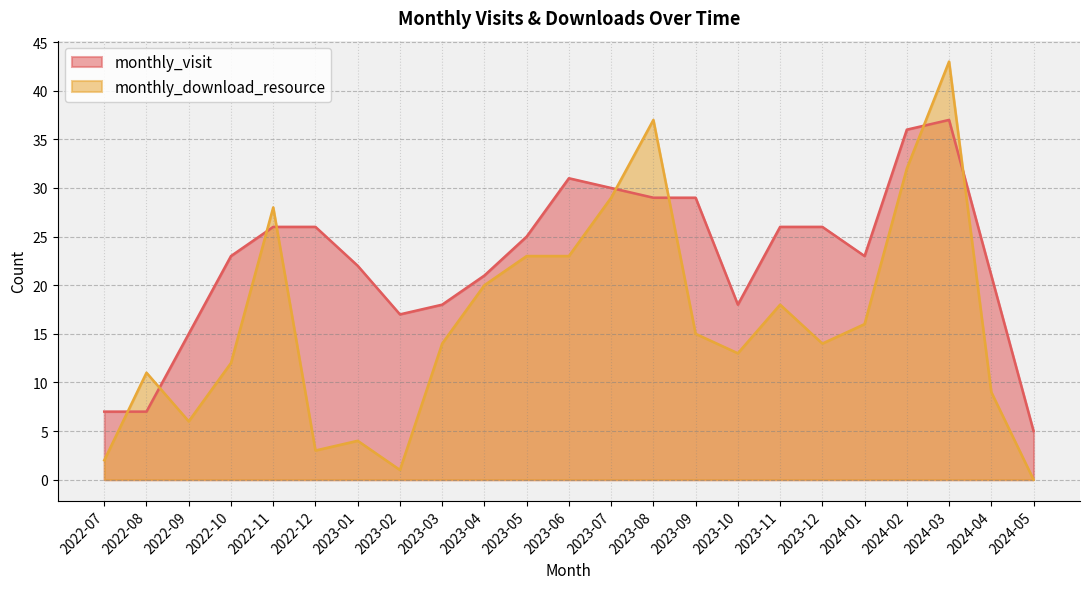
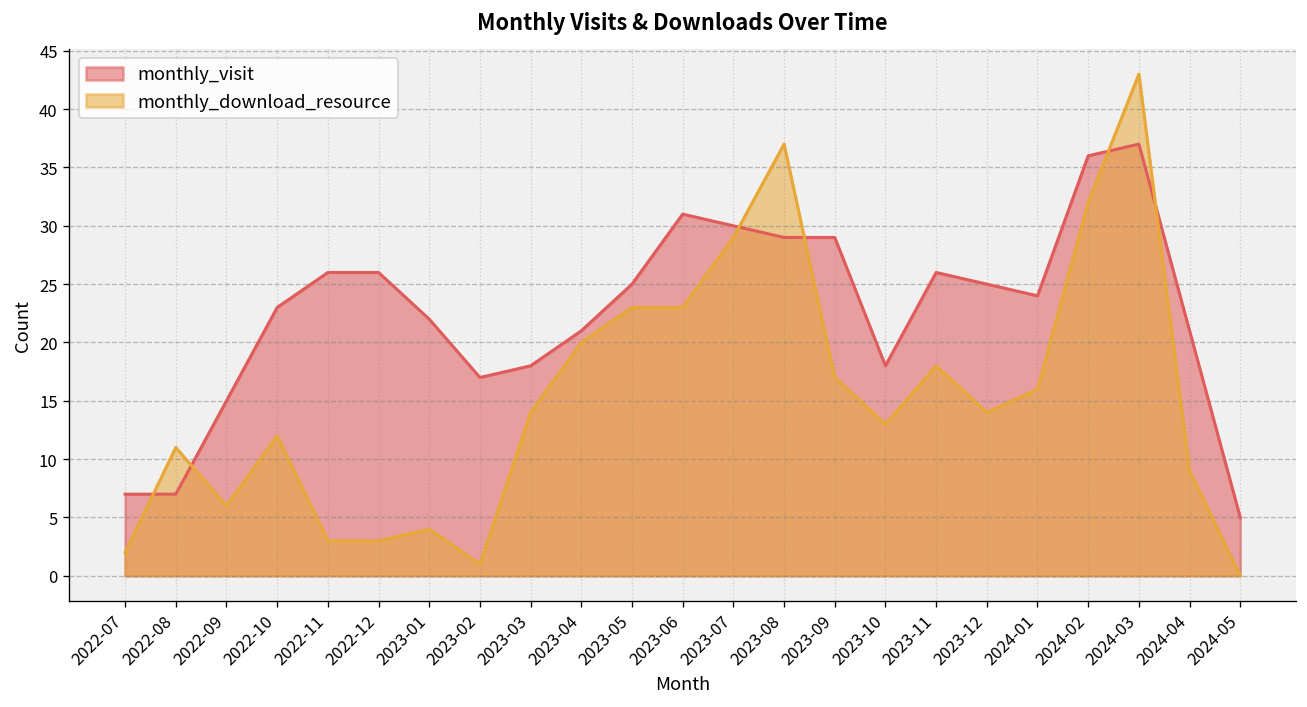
  {
    "monthly_visit": {
      "2022-07": 7,
      "2022-08": 7,
      "2022-09": 15,
      "2022-10": 23,
      "2022-11": 26,
      "2022-12": 26,
      "2023-01": 22,
      "2023-02": 17,
      "2023-03": 18,
      "2023-04": 21,
      "2023-05": 25,
      "2023-06": 31,
      "2023-07": 30,
      "2023-08": 29,
      "2023-09": 29,
      "2023-10": 18,
      "2023-11": 26,
-     "2023-12": 26,
-     "2024-01": 23,
+     "2023-12": 25,
+     "2024-01": 24,
      "2024-02": 36,
      "2024-03": 37,
      "2024-04": 21,
      "2024-05": 5
    },
    "monthly_download_resource": {
      "2022-07": 2,
      "2022-08": 11,
      "2022-09": 6,
      "2022-10": 12,
-     "2022-11": 28,
+     "2022-11": 3,
      "2022-12": 3,
      "2023-01": 4,
      "2023-02": 1,
      "2023-03": 14,
      "2023-04": 20,
      "2023-05": 23,
      "2023-06": 23,
      "2023-07": 29,
      "2023-08": 37,
-     "2023-09": 15,
+     "2023-09": 17,
      "2023-10": 13,
      "2023-11": 18,
      "2023-12": 14,
      "2024-01": 16,
      "2024-02": 32,
      "2024-03": 43,
      "2024-04": 9,
      "2024-05": 0
    }
  }
